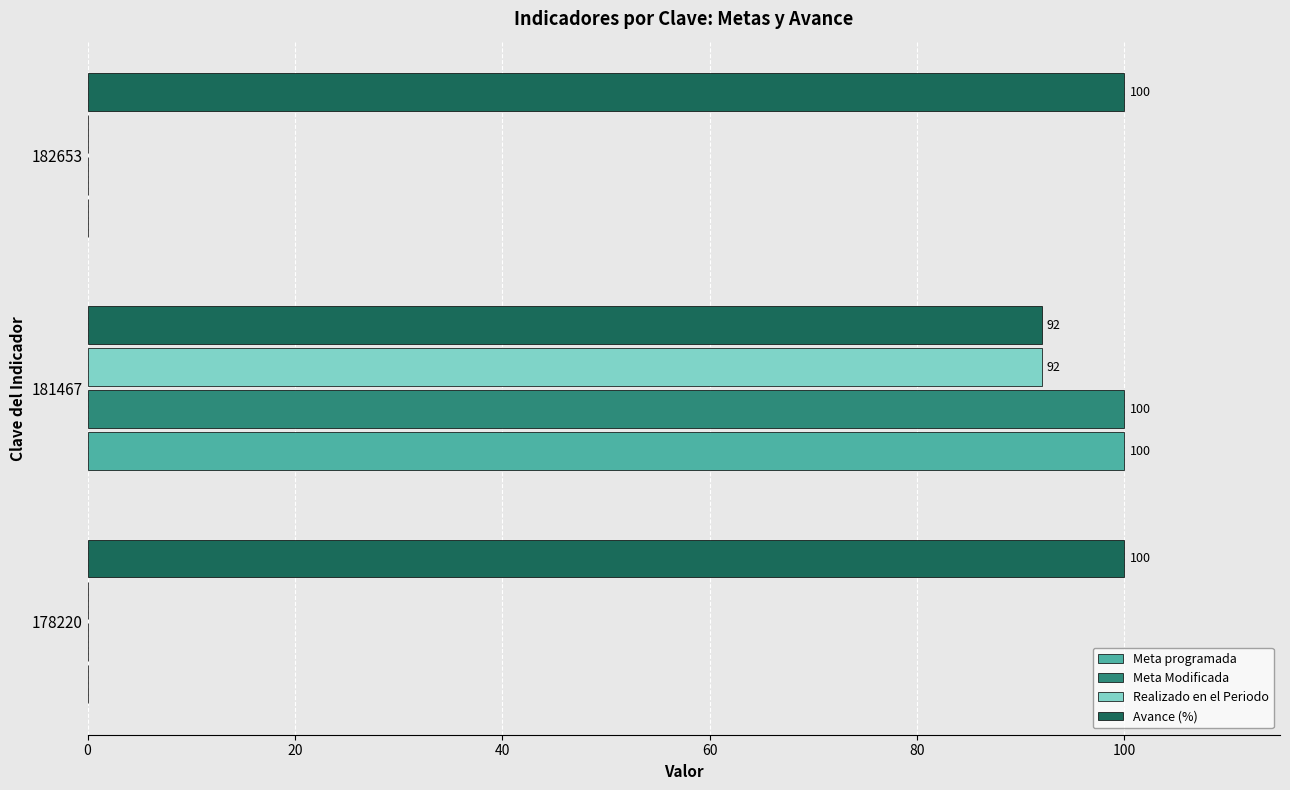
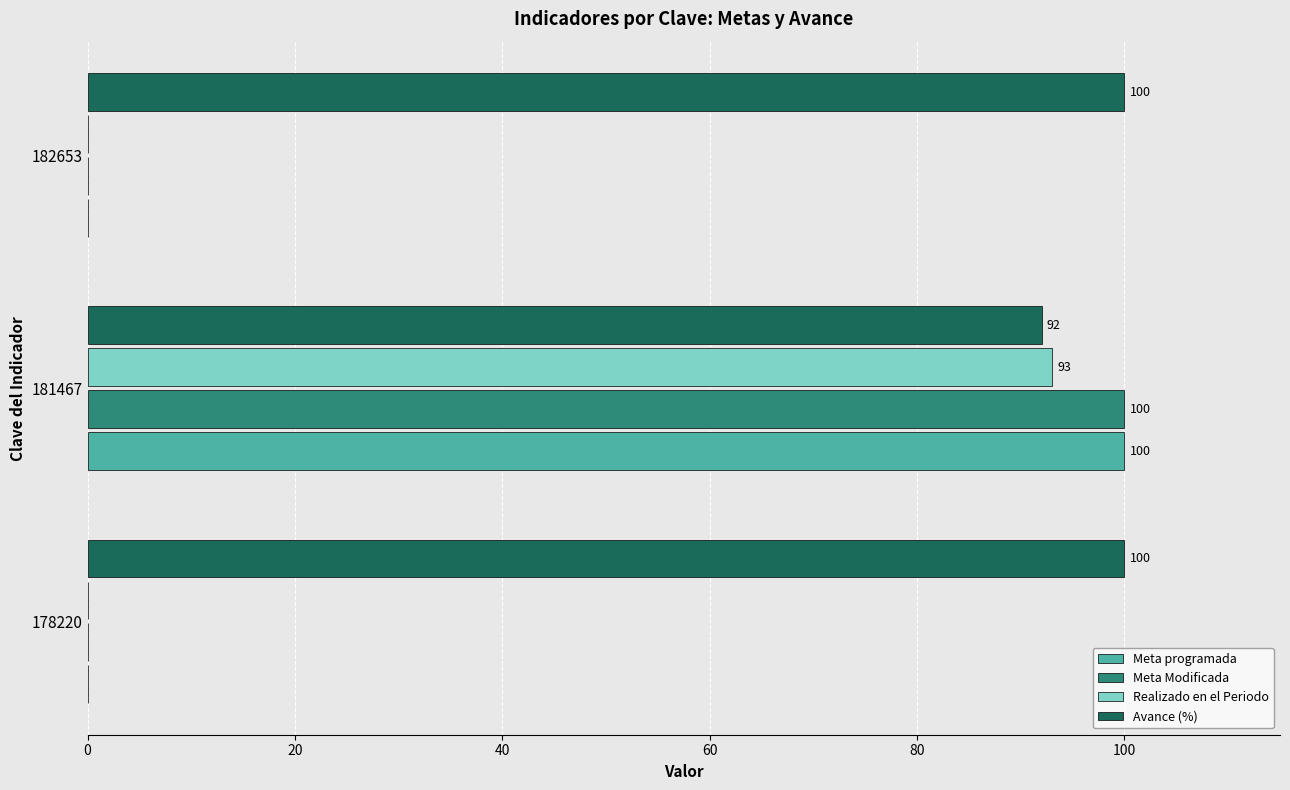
  {
    "Meta programada": {
      "181467": 100
    },
    "Realizado en el Periodo": {
-     "181467": 92
+     "181467": 93
    }
  }
